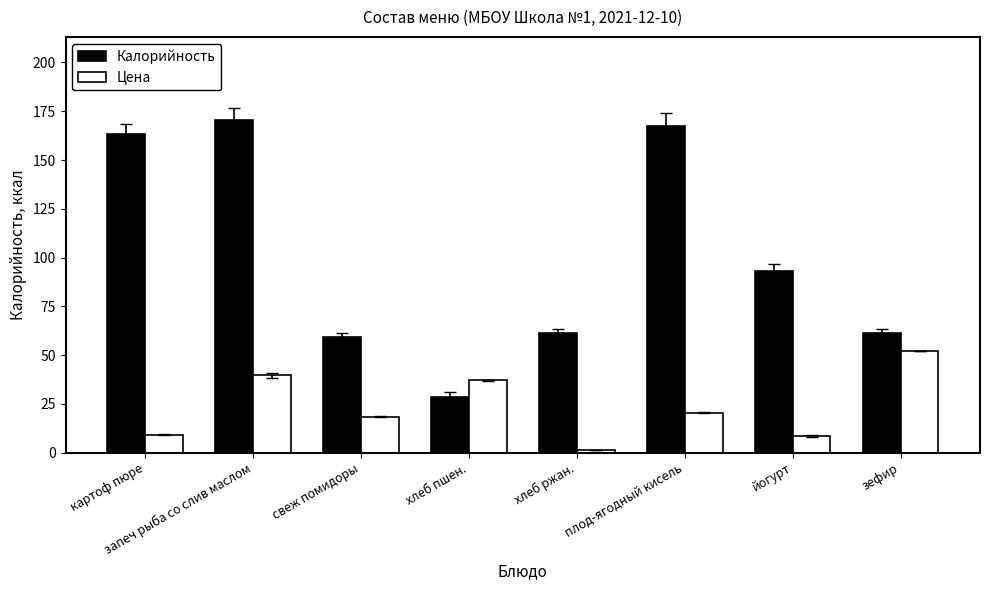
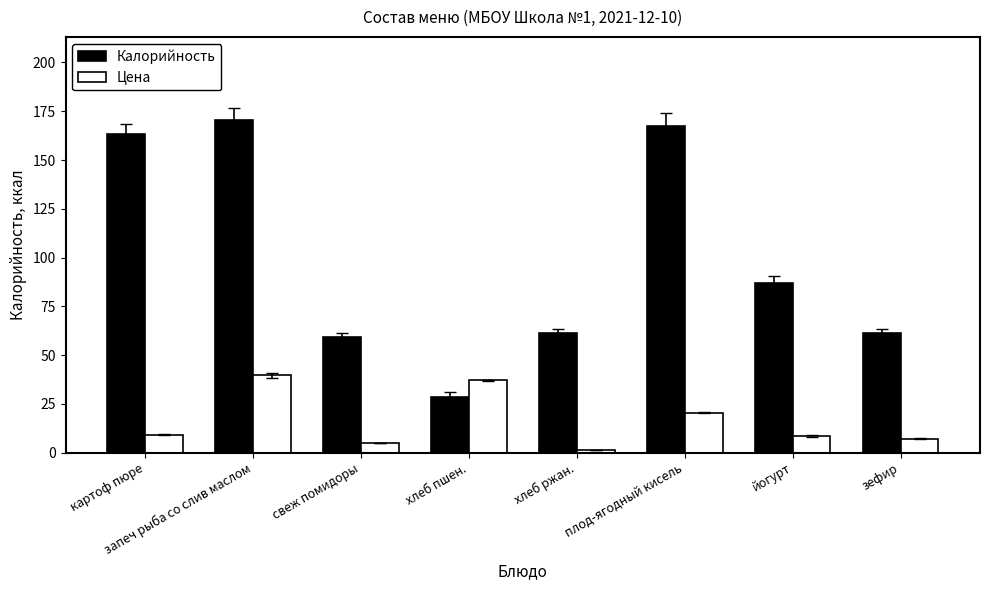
  {
    "Калорийность": {
      "картоф пюре": 164,
      "запеч рыба со слив маслом": 171,
      "свеж помидоры": 60,
      "хлеб пшен.": 29,
      "хлеб ржан.": 61,
      "плод-ягодный кисель": 167,
-     "йогурт": 93,
+     "йогурт": 87,
      "зефир": 61
    },
    "Цена": {
      "картоф пюре": 9,
      "запеч рыба со слив маслом": 40,
-     "свеж помидоры": 18,
+     "свеж помидоры": 5,
      "хлеб пшен.": 37,
      "плод-ягодный кисель": 21,
      "йогурт": 9,
-     "зефир": 52
+     "зефир": 7
    }
  }
